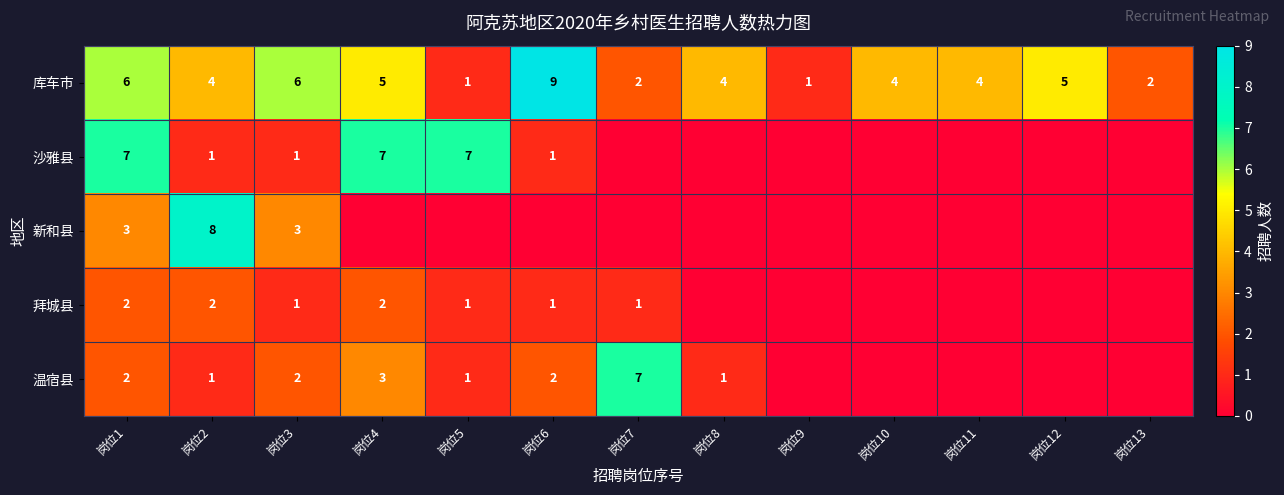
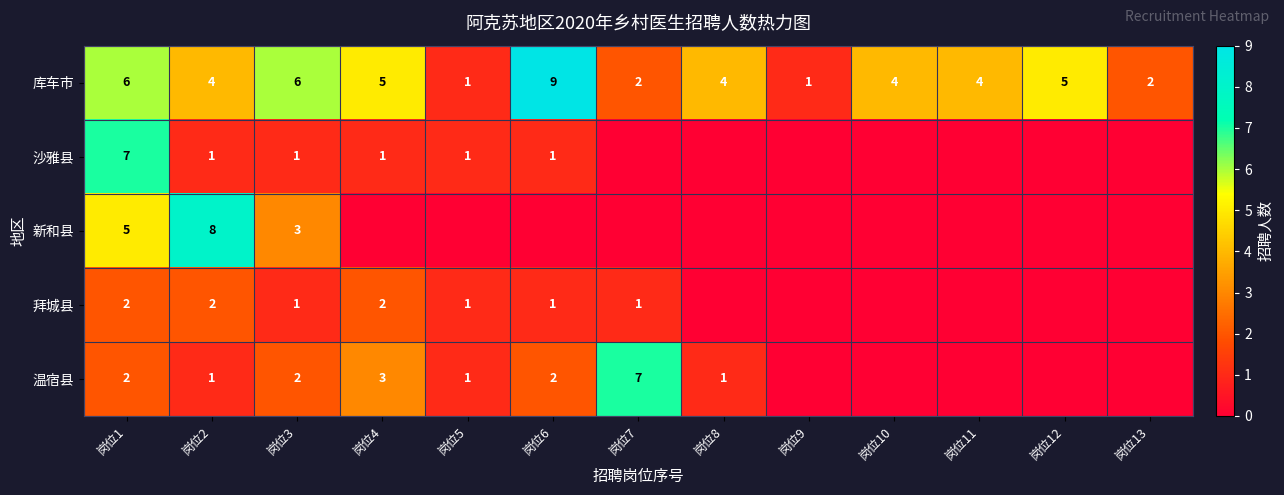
  {
    "库车市": {
      "岗位1": 6,
      "岗位2": 4,
      "岗位3": 6,
      "岗位4": 5,
      "岗位5": 1,
      "岗位6": 9,
      "岗位7": 2,
      "岗位8": 4,
      "岗位9": 1,
      "岗位10": 4,
      "岗位11": 4,
      "岗位12": 5,
      "岗位13": 2
    },
    "沙雅县": {
      "岗位1": 7,
      "岗位2": 1,
      "岗位3": 1,
-     "岗位4": 7,
-     "岗位5": 7,
+     "岗位4": 1,
+     "岗位5": 1,
      "岗位6": 1
    },
    "新和县": {
-     "岗位1": 3,
+     "岗位1": 5,
      "岗位2": 8,
      "岗位3": 3
    },
    "拜城县": {
      "岗位1": 2,
      "岗位2": 2,
      "岗位3": 1,
      "岗位4": 2,
      "岗位5": 1,
      "岗位6": 1,
      "岗位7": 1
    },
    "温宿县": {
      "岗位1": 2,
      "岗位2": 1,
      "岗位3": 2,
      "岗位4": 3,
      "岗位5": 1,
      "岗位6": 2,
      "岗位7": 7,
      "岗位8": 1
    }
  }
